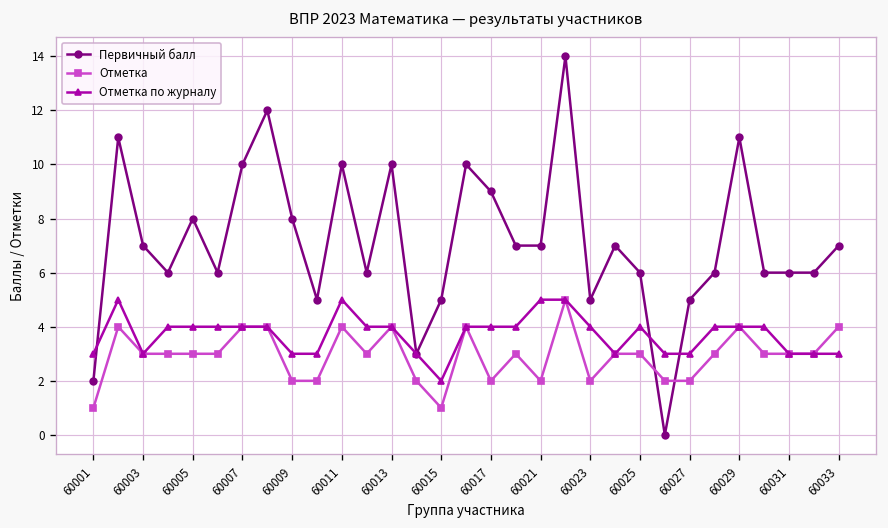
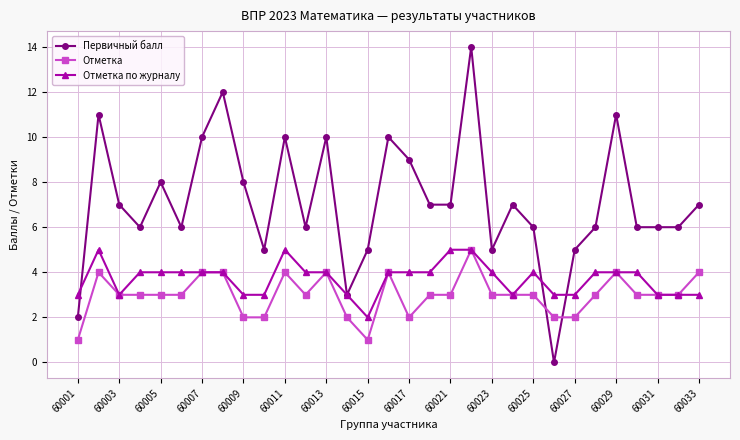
  {
    "Отметка": {
      "60001": 1,
      "60005": 3,
      "60009": 2,
      "60011": 4,
      "60015": 1,
      "60017": 2,
-     "60021": 2,
-     "60023": 2,
+     "60021": 3,
+     "60023": 3,
      "60025": 3,
      "60027": 2,
      "60033": 4
    }
  }
